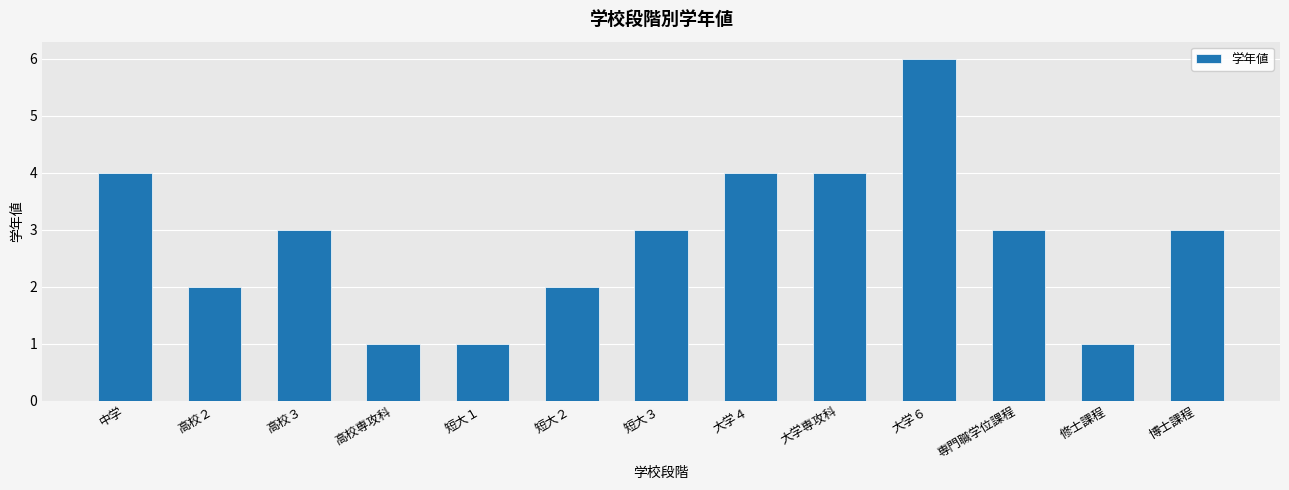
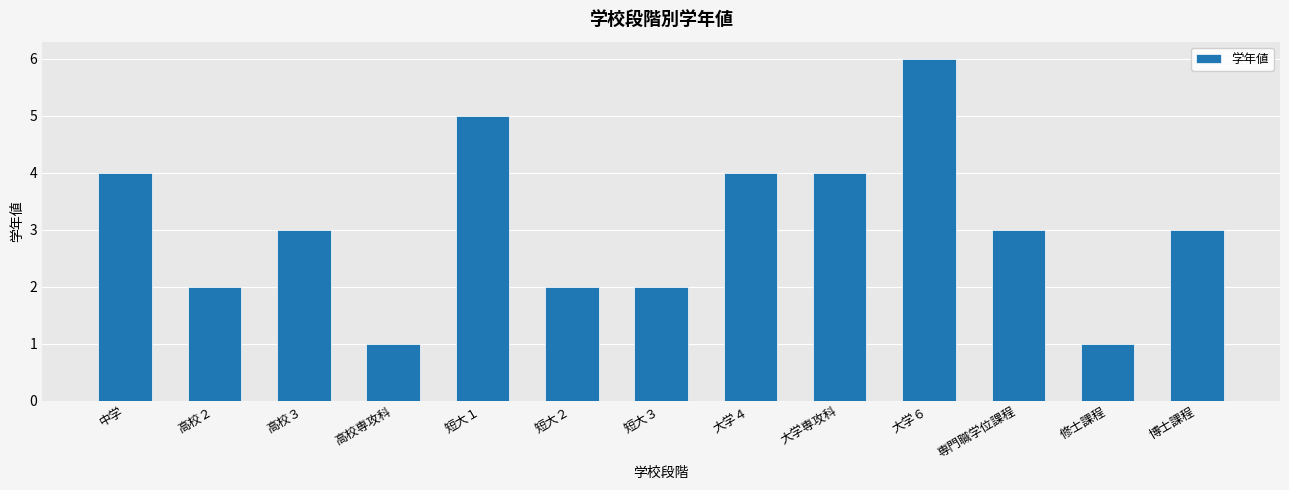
  {
    "中学": 4,
    "高校２": 2,
    "高校３": 3,
    "高校専攻科": 1,
-   "短大１": 1,
+   "短大１": 5,
    "短大２": 2,
-   "短大３": 3,
+   "短大３": 2,
    "大学４": 4,
    "大学専攻科": 4,
    "大学６": 6,
    "専門職学位課程": 3,
    "修士課程": 1,
    "博士課程": 3
  }
